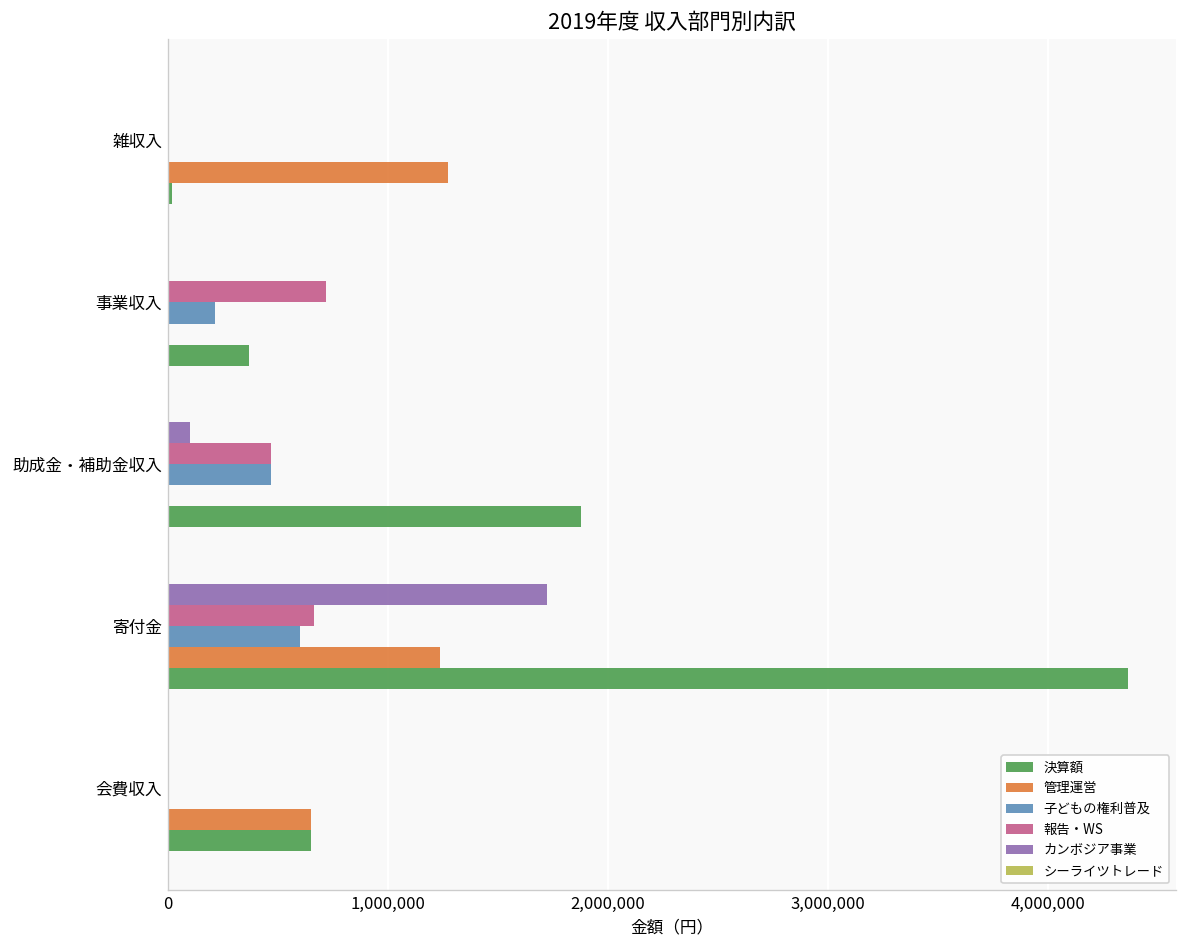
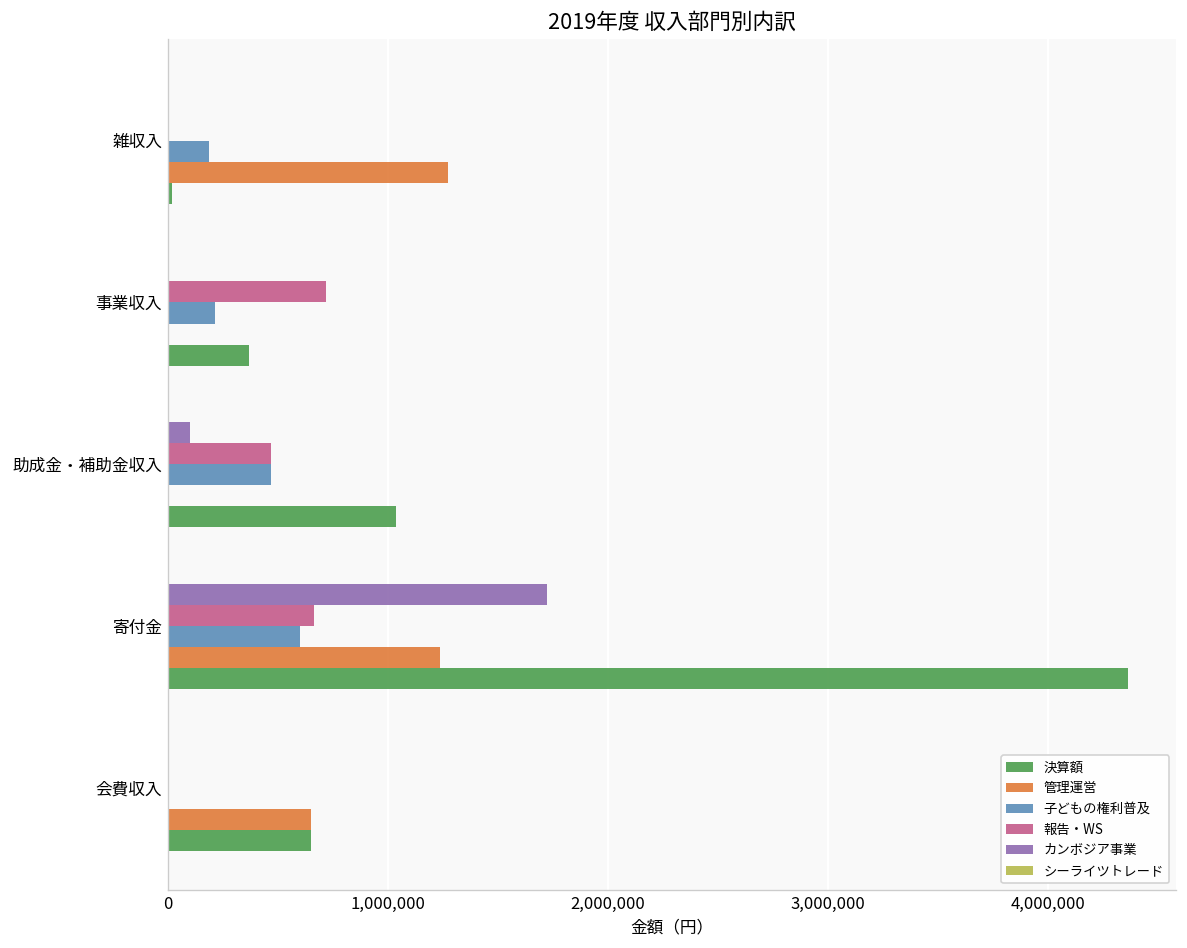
  {
    "決算額": {
      "雑収入": "20,000",
      "事業収入": "370,000",
-     "助成金・補助金収入": "1,880,000",
+     "助成金・補助金収入": "1,040,000",
      "寄付金": "4,360,000",
      "会費収入": "650,000"
    },
    "管理運営": {
      "雑収入": "1,270,000",
      "事業収入": "0",
      "助成金・補助金収入": "0",
      "寄付金": "1,240,000",
      "会費収入": "650,000"
    },
    "子どもの権利普及": {
-     "雑収入": "0",
+     "雑収入": "190,000",
      "事業収入": "220,000",
      "助成金・補助金収入": "470,000",
      "寄付金": "600,000",
      "会費収入": "0"
    },
    "報告・WS": {
      "雑収入": "0",
      "事業収入": "720,000",
      "助成金・補助金収入": "470,000",
      "寄付金": "660,000",
      "会費収入": "0"
    },
    "カンボジア事業": {
      "雑収入": "0",
      "事業収入": "0",
      "助成金・補助金収入": "100,000",
      "寄付金": "1,730,000",
      "会費収入": "0"
    },
    "シーライツトレード": {
      "雑収入": "0",
      "事業収入": "0",
      "助成金・補助金収入": "0",
      "寄付金": "0",
      "会費収入": "0"
    }
  }
